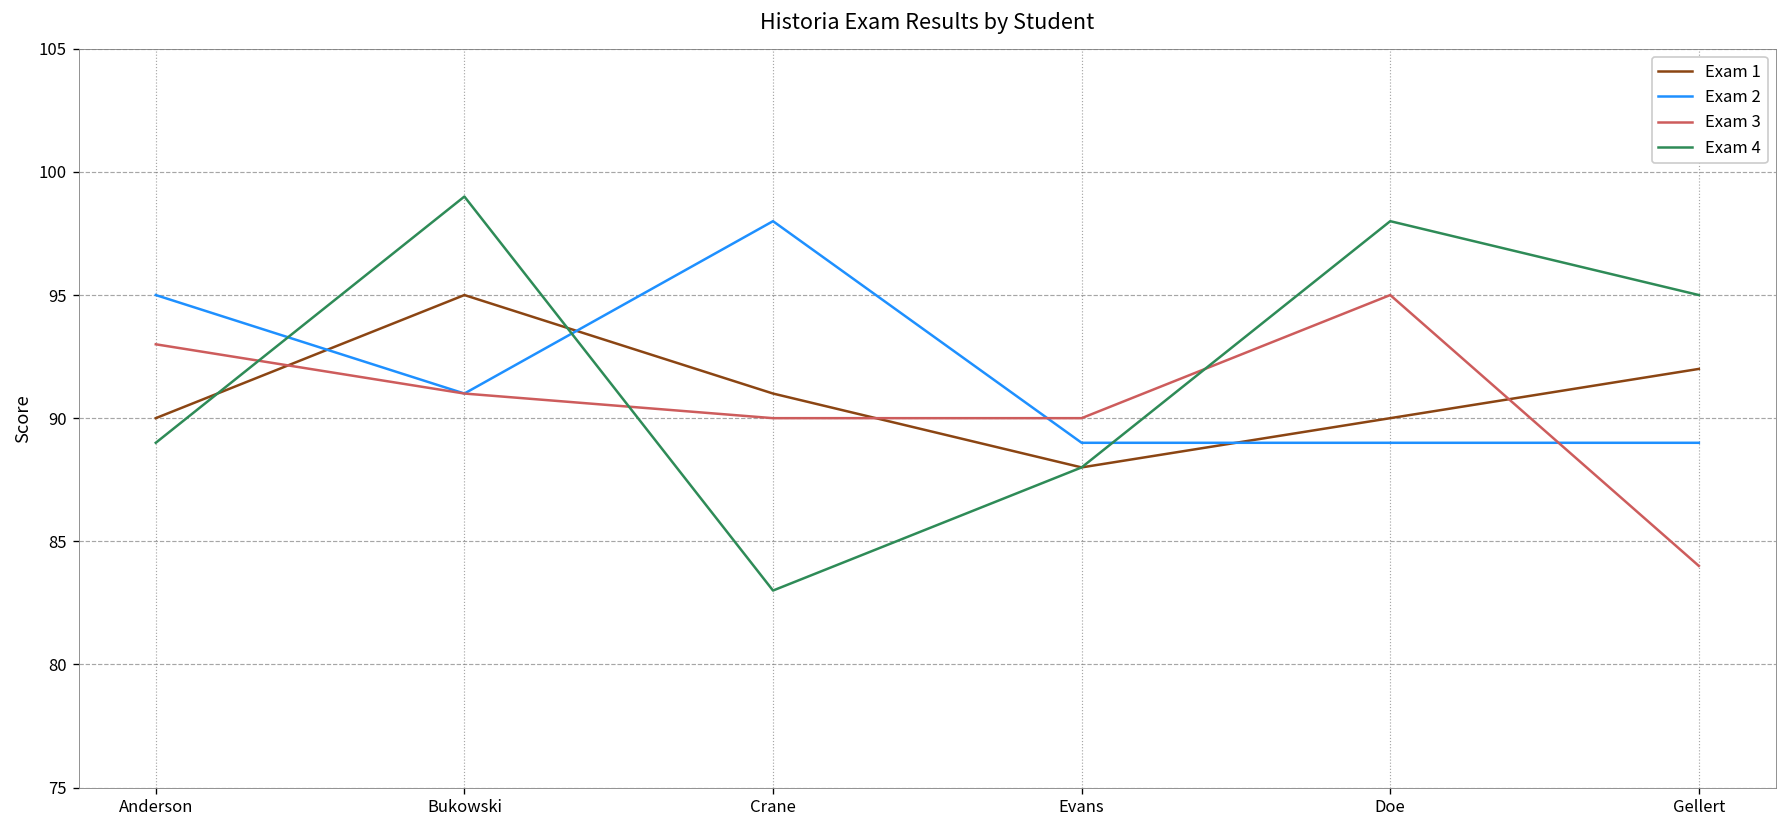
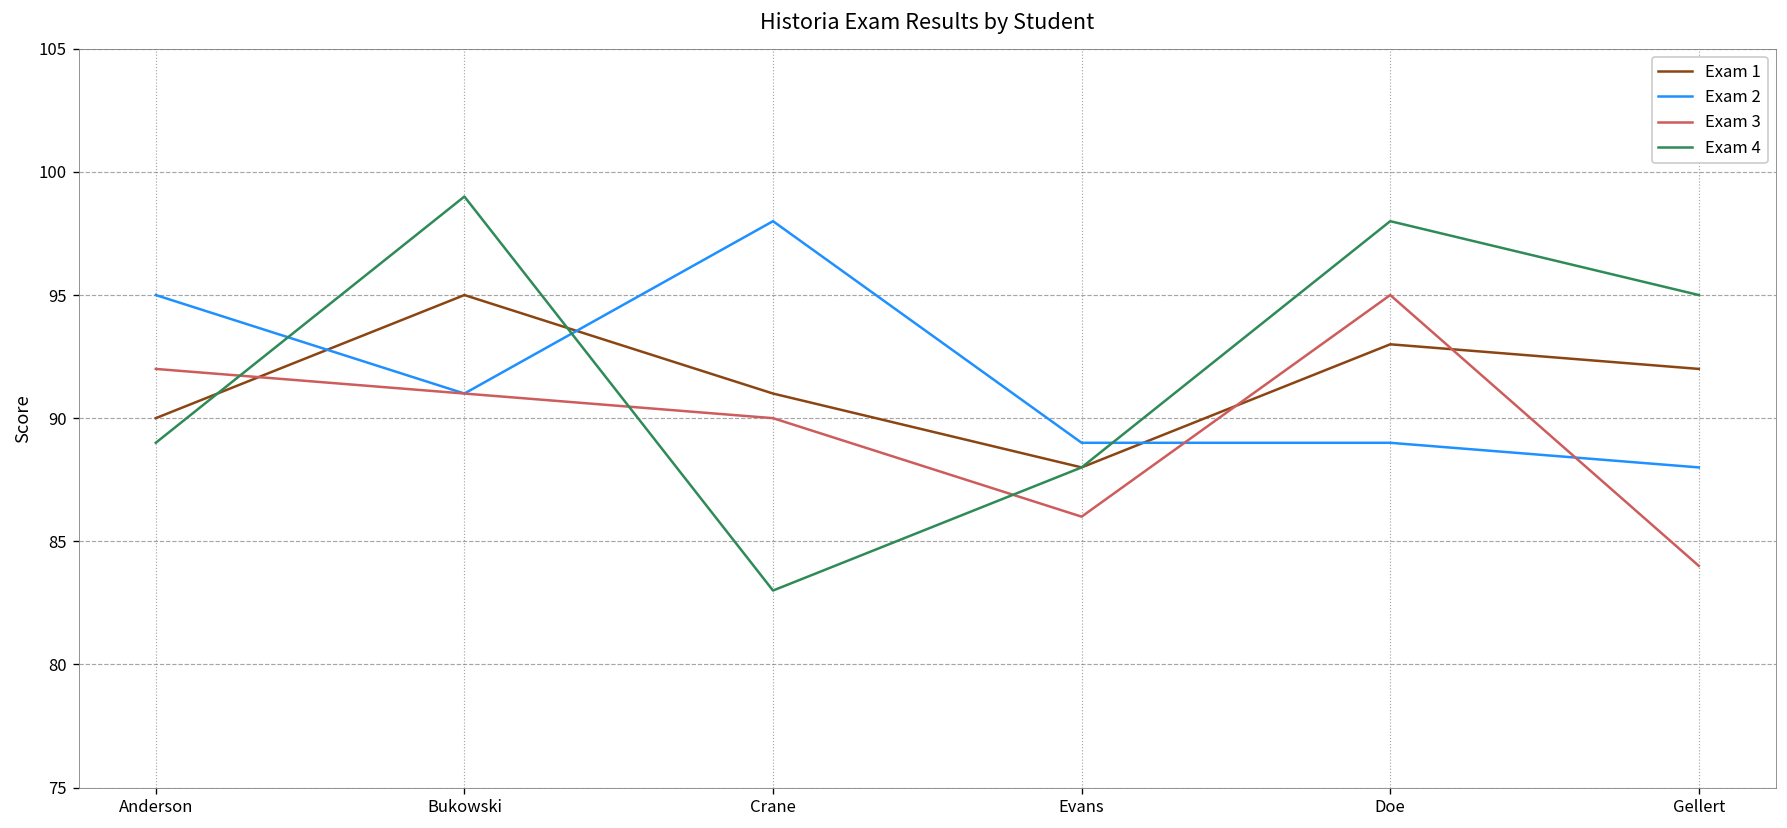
  {
    "Exam 1": {
      "Anderson": 90,
      "Bukowski": 95,
      "Crane": 91,
-     "Doe": 90,
+     "Doe": 93,
      "Gellert": 92
    },
    "Exam 2": {
      "Anderson": 95,
      "Crane": 98,
      "Evans": 89,
      "Doe": 89,
-     "Gellert": 89
+     "Gellert": 88
    },
    "Exam 3": {
-     "Anderson": 93,
+     "Anderson": 92,
      "Crane": 90,
-     "Evans": 90,
+     "Evans": 86,
      "Doe": 95,
      "Gellert": 84
    },
    "Exam 4": {
      "Anderson": 89,
      "Bukowski": 99,
      "Crane": 83,
      "Doe": 98,
      "Gellert": 95
    }
  }
